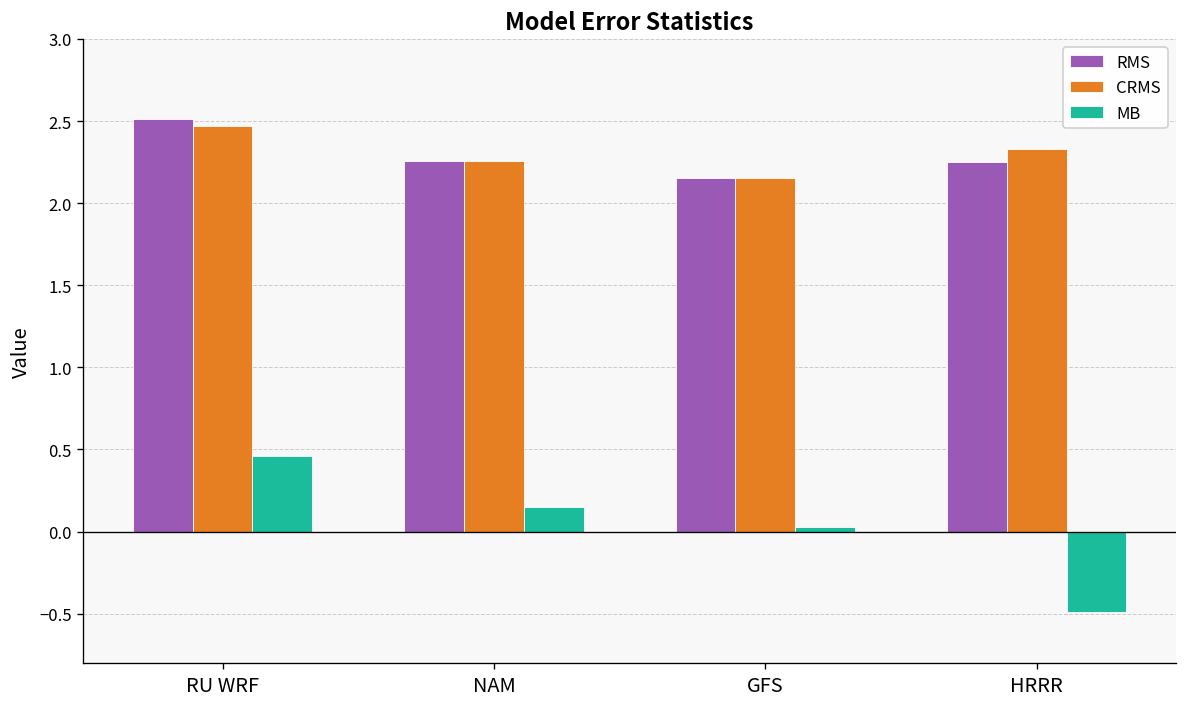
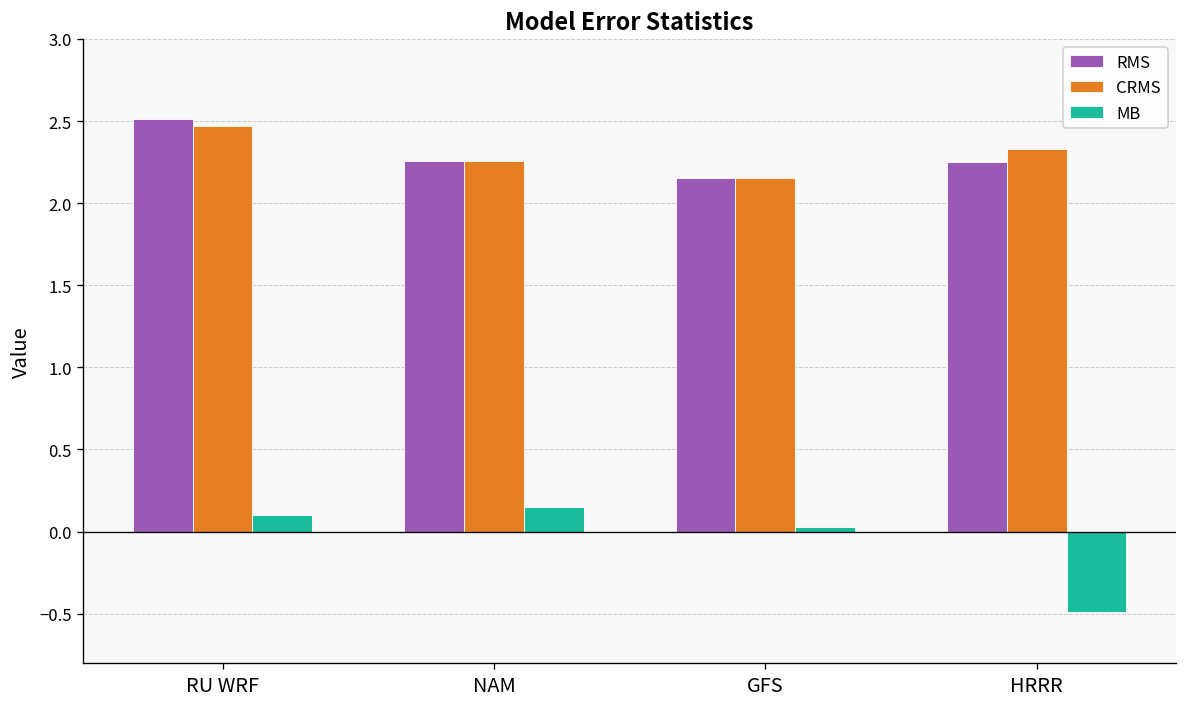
  {
    "RMS": {
      "RU WRF": 2.52,
      "NAM": 2.25,
      "GFS": 2.15,
      "HRRR": 2.25
    },
    "CRMS": {
      "RU WRF": 2.47,
      "NAM": 2.25,
      "GFS": 2.15,
      "HRRR": 2.33
    },
    "MB": {
-     "RU WRF": 0.46,
+     "RU WRF": 0.10,
      "NAM": 0.15,
      "GFS": 0.03,
      "HRRR": -0.49
    }
  }
